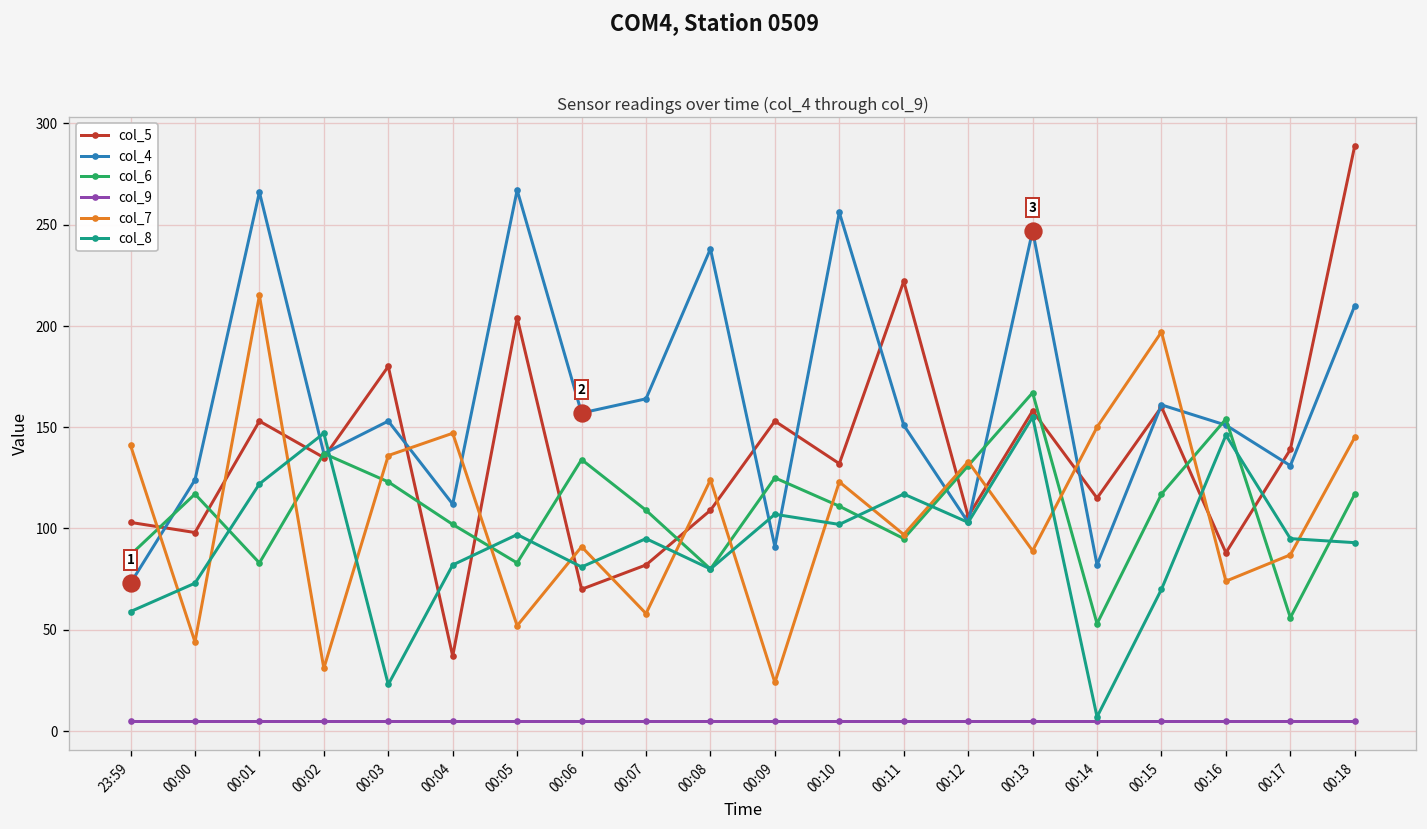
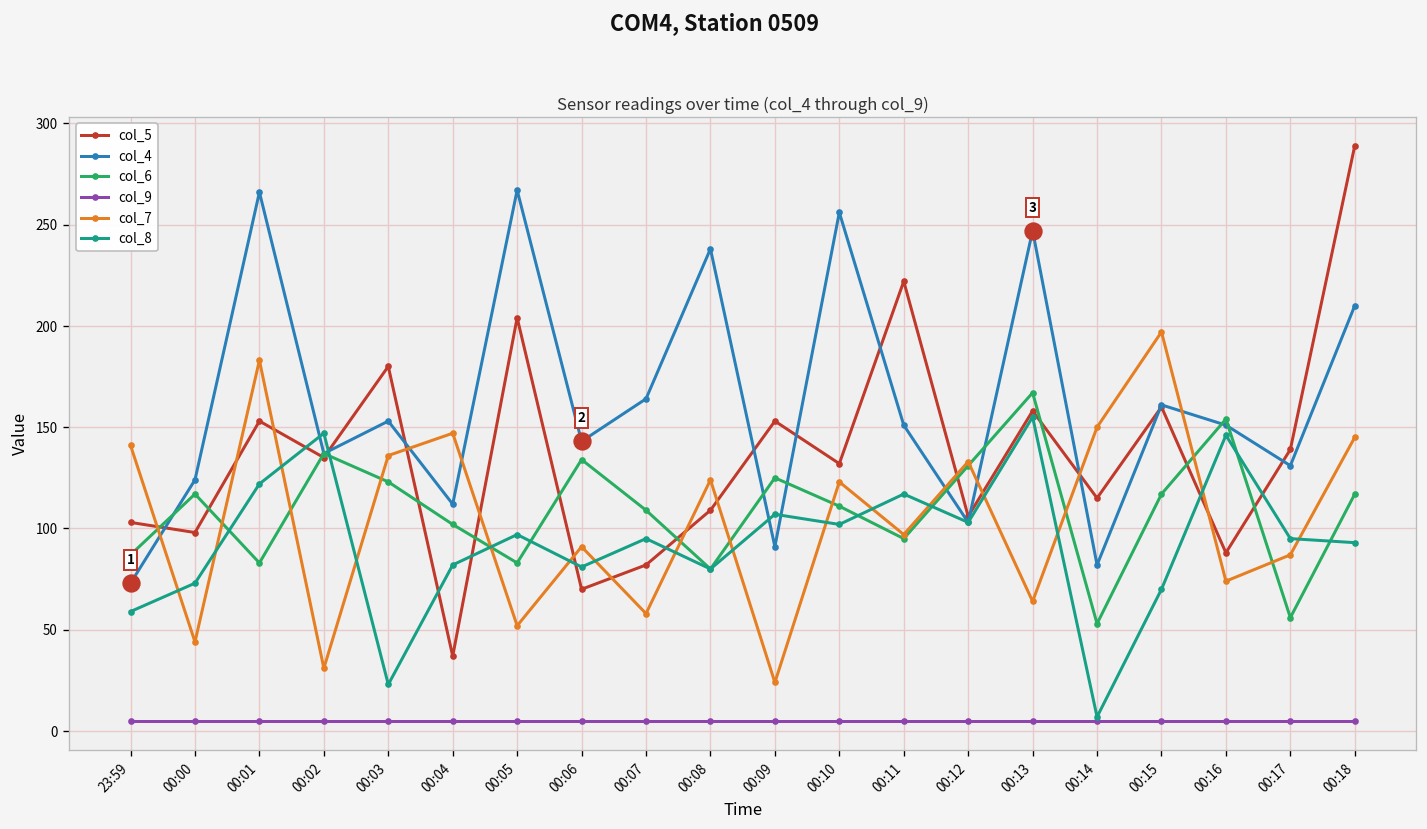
  {
    "col_4": {
      "00:00": 124,
      "00:01": 266,
      "00:03": 153,
      "00:04": 112,
      "00:05": 267,
-     "00:06": 157,
+     "00:06": 143,
      "00:07": 164,
      "00:08": 238,
      "00:09": 91,
      "00:10": 256,
      "00:11": 151,
      "00:14": 82,
      "00:16": 151,
      "00:17": 131,
      "00:18": 210
    },
    "col_9": {
      "23:59": 5,
      "00:00": 5,
      "00:01": 5,
      "00:02": 5,
      "00:03": 5,
      "00:04": 5,
      "00:05": 5,
      "00:06": 5,
      "00:07": 5,
      "00:08": 5,
      "00:09": 5,
      "00:10": 5,
      "00:11": 5,
      "00:12": 5,
      "00:13": 5,
      "00:14": 5,
      "00:15": 5,
      "00:16": 5,
      "00:17": 5,
      "00:18": 5
    },
    "col_7": {
      "23:59": 141,
      "00:00": 44,
-     "00:01": 215,
+     "00:01": 183,
      "00:02": 31,
      "00:03": 136,
      "00:04": 147,
      "00:05": 52,
      "00:06": 91,
      "00:07": 58,
      "00:08": 124,
      "00:09": 24,
      "00:10": 123,
      "00:11": 97,
      "00:12": 133,
-     "00:13": 89,
+     "00:13": 64,
      "00:14": 150,
      "00:15": 197,
      "00:16": 74,
      "00:17": 87,
      "00:18": 145
    }
  }
